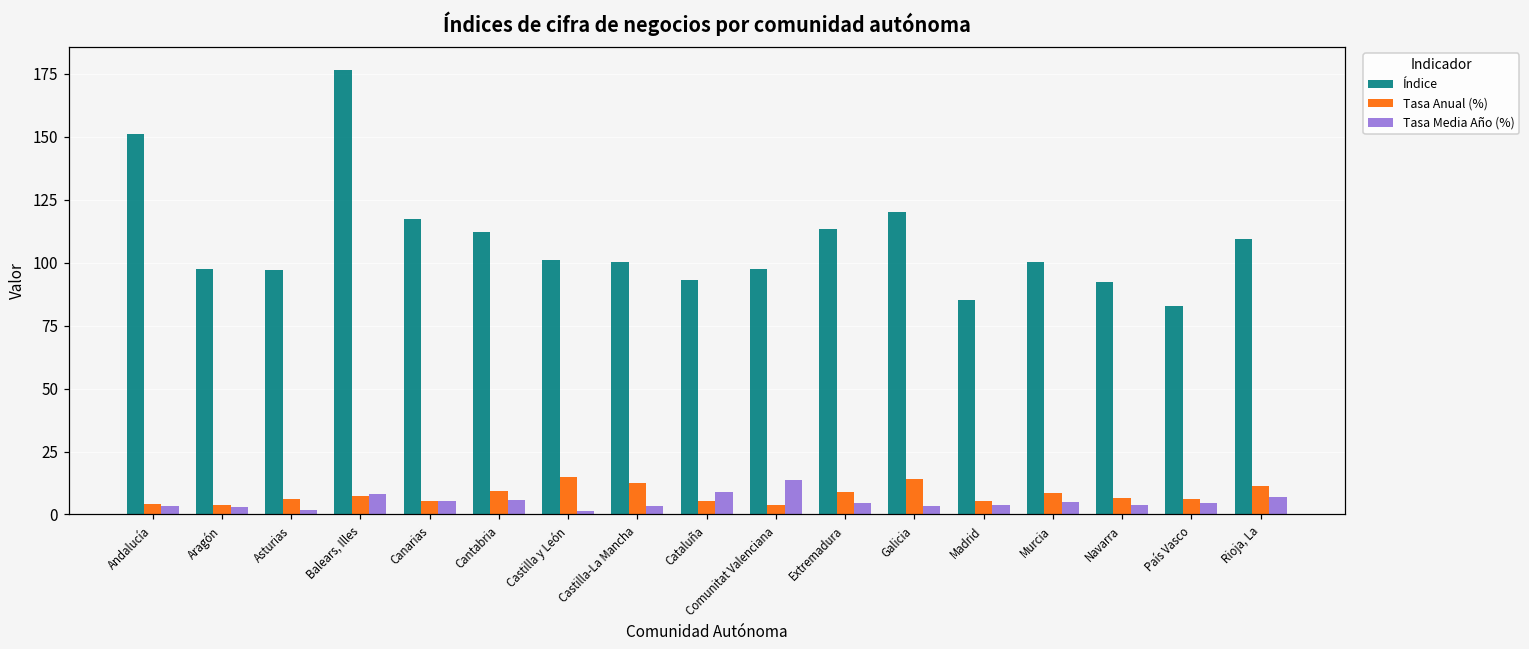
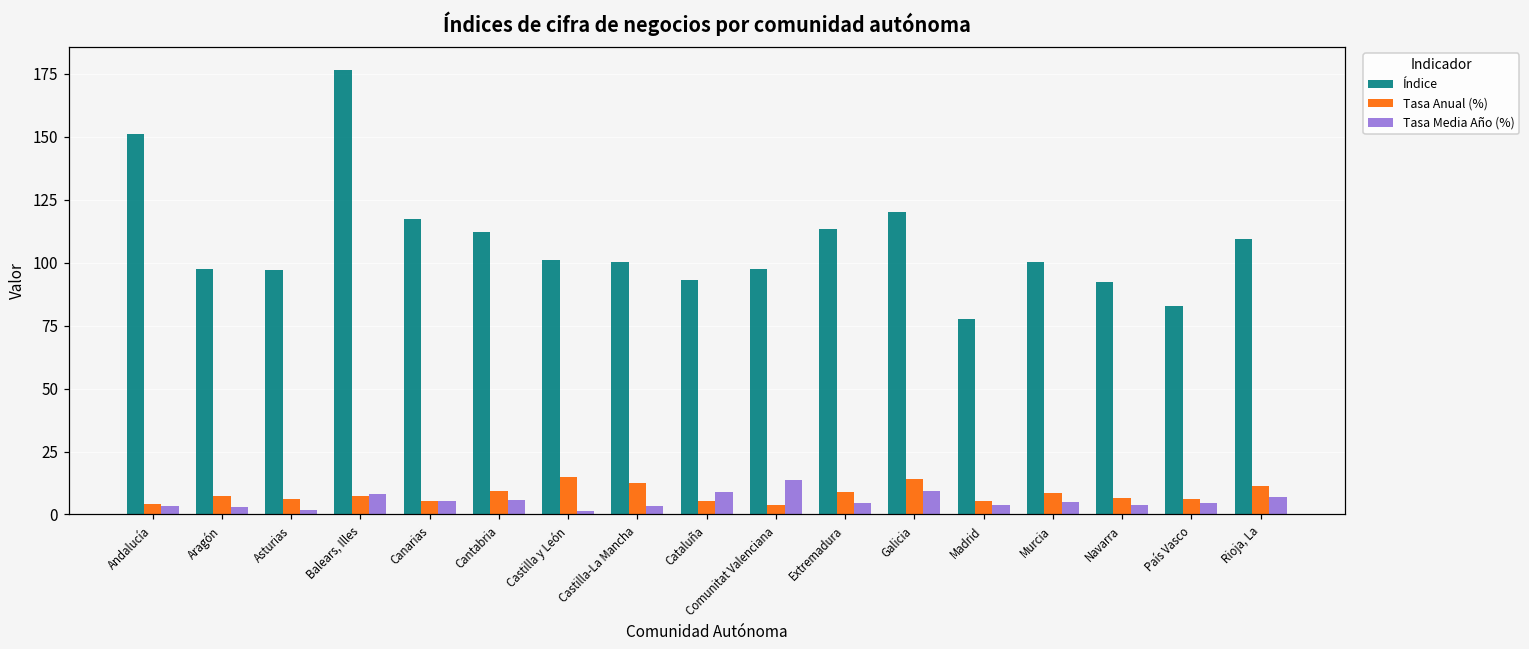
  {
    "Índice": {
      "Andalucía": 151,
      "Aragón": 97,
      "Asturias": 97,
      "Balears, Illes": 177,
      "Canarias": 117,
      "Cantabria": 112,
      "Castilla y León": 101,
      "Castilla-La Mancha": 100,
      "Cataluña": 93,
      "Comunitat Valenciana": 97,
      "Extremadura": 113,
      "Galicia": 120,
-     "Madrid": 85,
+     "Madrid": 78,
      "Murcia": 100,
      "Navarra": 92,
      "País Vasco": 83,
      "Rioja, La": 109
    },
    "Tasa Anual (%)": {
      "Andalucía": 4,
-     "Aragón": 4,
+     "Aragón": 7,
      "Asturias": 6,
      "Balears, Illes": 8,
      "Canarias": 5,
      "Cantabria": 9,
      "Castilla y León": 15,
      "Castilla-La Mancha": 13,
      "Cataluña": 5,
      "Comunitat Valenciana": 4,
      "Extremadura": 9,
      "Galicia": 14,
      "Madrid": 5,
      "Murcia": 8,
      "Navarra": 7,
      "País Vasco": 6,
      "Rioja, La": 11
    },
    "Tasa Media Año (%)": {
      "Andalucía": 3,
      "Aragón": 3,
      "Asturias": 2,
      "Balears, Illes": 8,
      "Canarias": 5,
      "Cantabria": 6,
      "Castilla y León": 1,
      "Castilla-La Mancha": 3,
      "Cataluña": 9,
      "Comunitat Valenciana": 14,
      "Extremadura": 5,
-     "Galicia": 3,
+     "Galicia": 9,
      "Madrid": 4,
      "Murcia": 5,
      "Navarra": 4,
      "País Vasco": 5,
      "Rioja, La": 7
    }
  }
